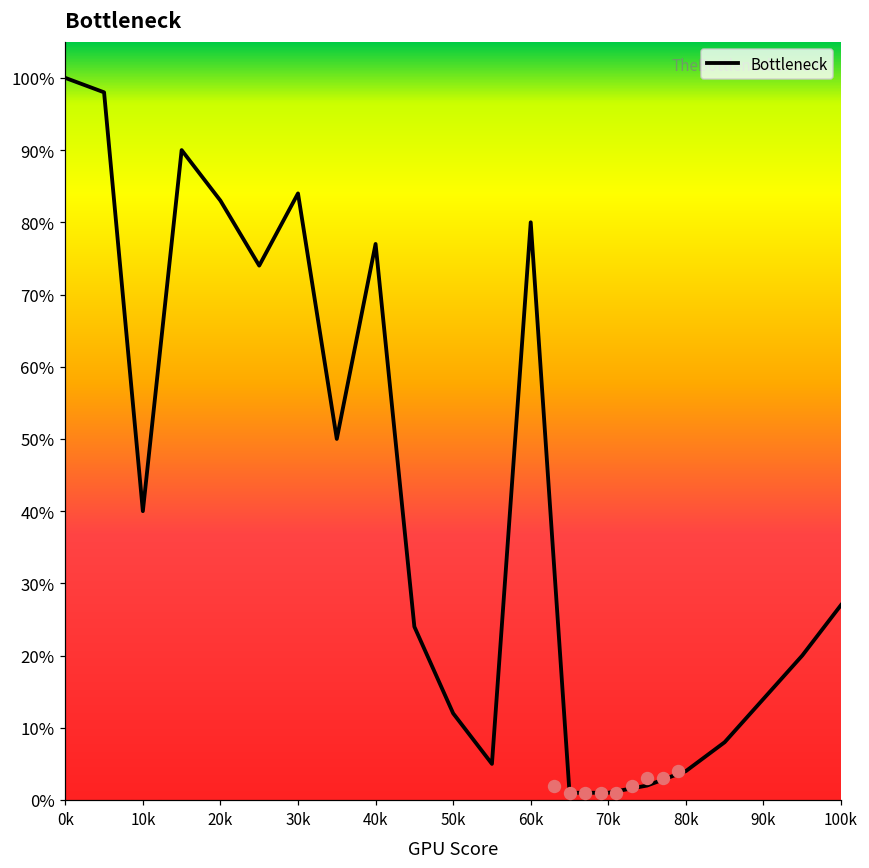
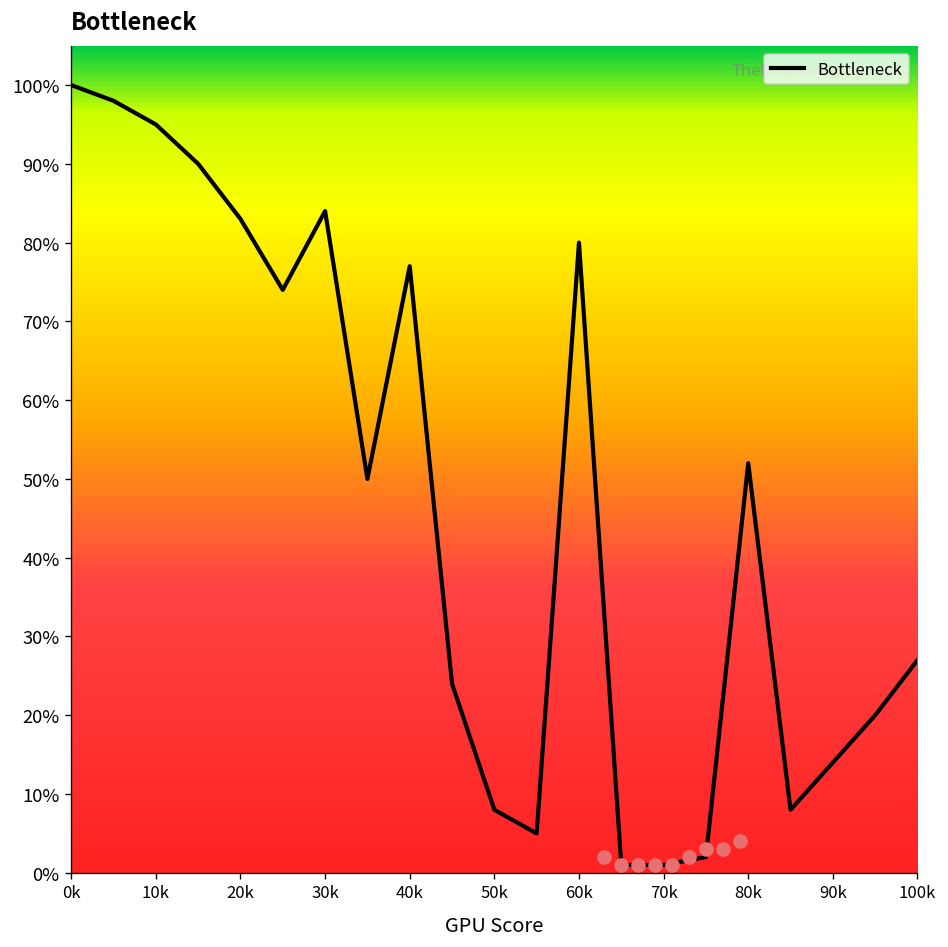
  {
    "Bottleneck": {
      "0k": "100%",
-     "10k": "40%",
+     "10k": "95%",
      "20k": "83%",
      "30k": "84%",
      "40k": "77%",
-     "50k": "12%",
+     "50k": "8%",
      "60k": "80%",
      "70k": "1%",
-     "80k": "4%",
+     "80k": "52%",
      "90k": "14%",
      "100k": "27%"
    }
  }
